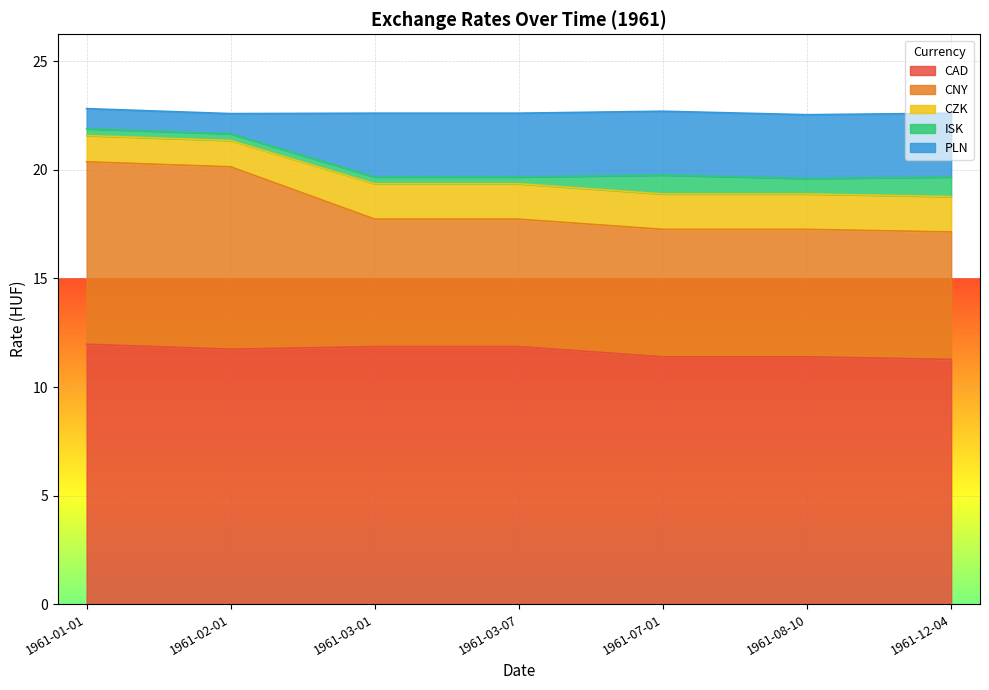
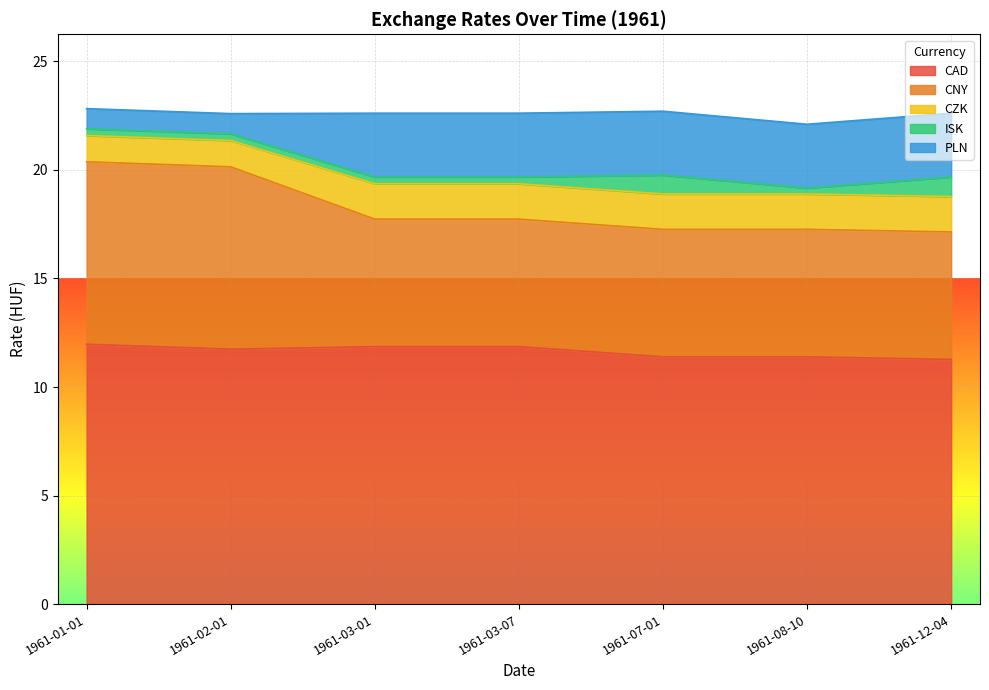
  {
    "CZK": {
      "1961-01-01": 1.2,
      "1961-02-01": 1.2,
      "1961-03-01": 1.6,
      "1961-03-07": 1.6,
      "1961-07-01": 1.6,
      "1961-08-10": 1.6,
      "1961-12-04": 1.6
    },
    "ISK": {
      "1961-01-01": 0.3,
      "1961-02-01": 0.3,
      "1961-03-01": 0.3,
      "1961-03-07": 0.3,
      "1961-07-01": 0.9,
-     "1961-08-10": 0.7,
+     "1961-08-10": 0.3,
      "1961-12-04": 0.9
    },
    "PLN": {
      "1961-01-01": 0.9,
      "1961-02-01": 0.9,
      "1961-03-01": 2.9,
      "1961-03-07": 2.9,
      "1961-07-01": 2.9,
      "1961-08-10": 2.9
    }
  }
